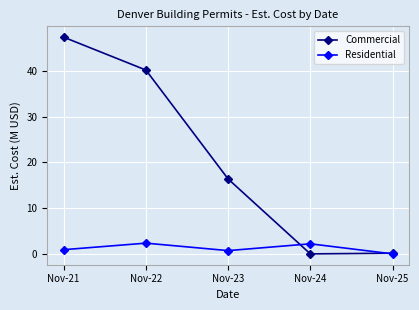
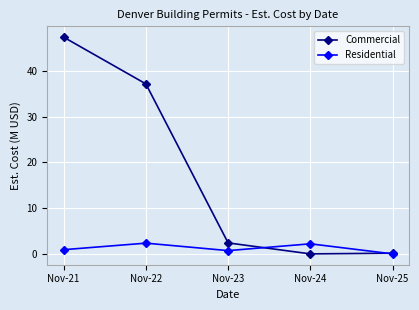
  {
    "Commercial": {
      "Nov-21": 47,
-     "Nov-22": 40,
-     "Nov-23": 16,
+     "Nov-22": 37,
+     "Nov-23": 2,
      "Nov-24": 0
    },
    "Residential": {
      "Nov-21": 1,
      "Nov-22": 2,
      "Nov-23": 1,
      "Nov-24": 2
    }
  }
